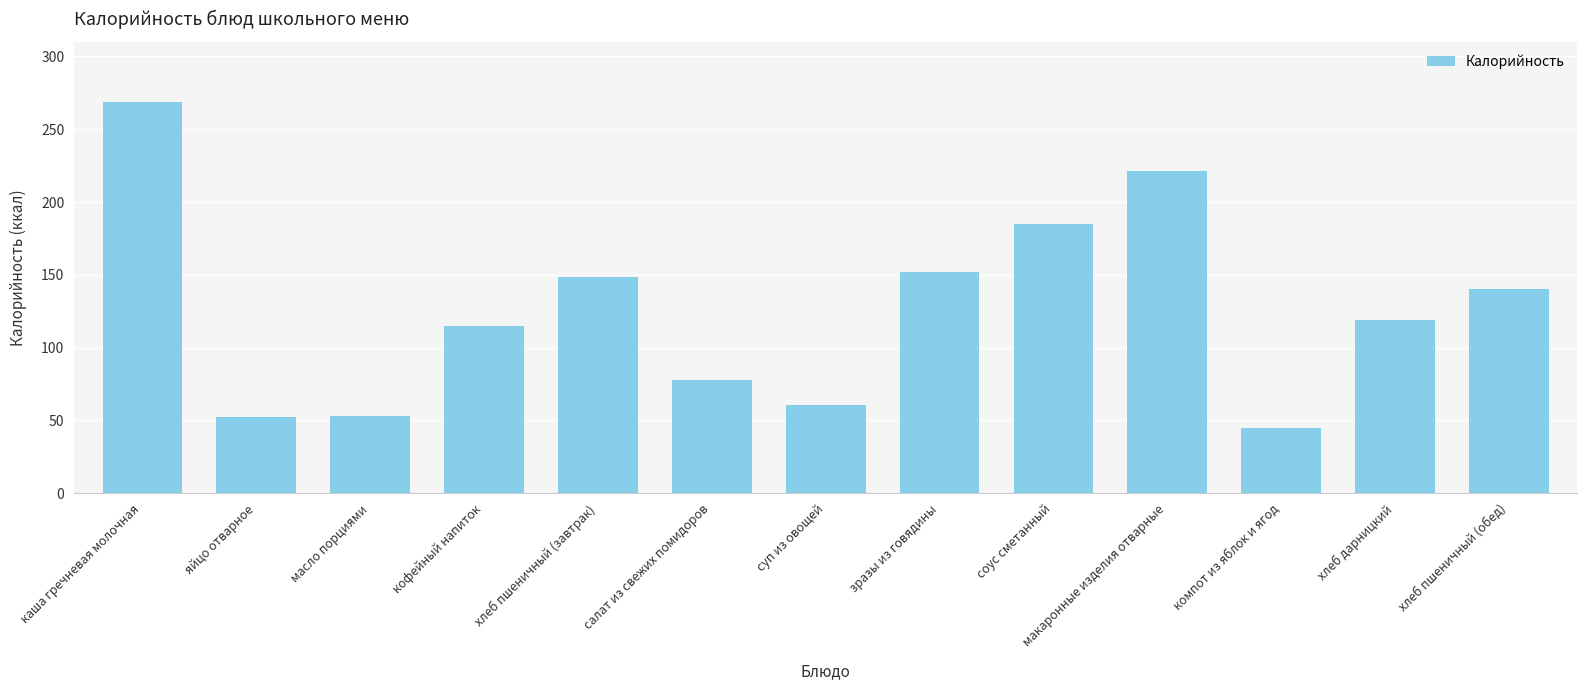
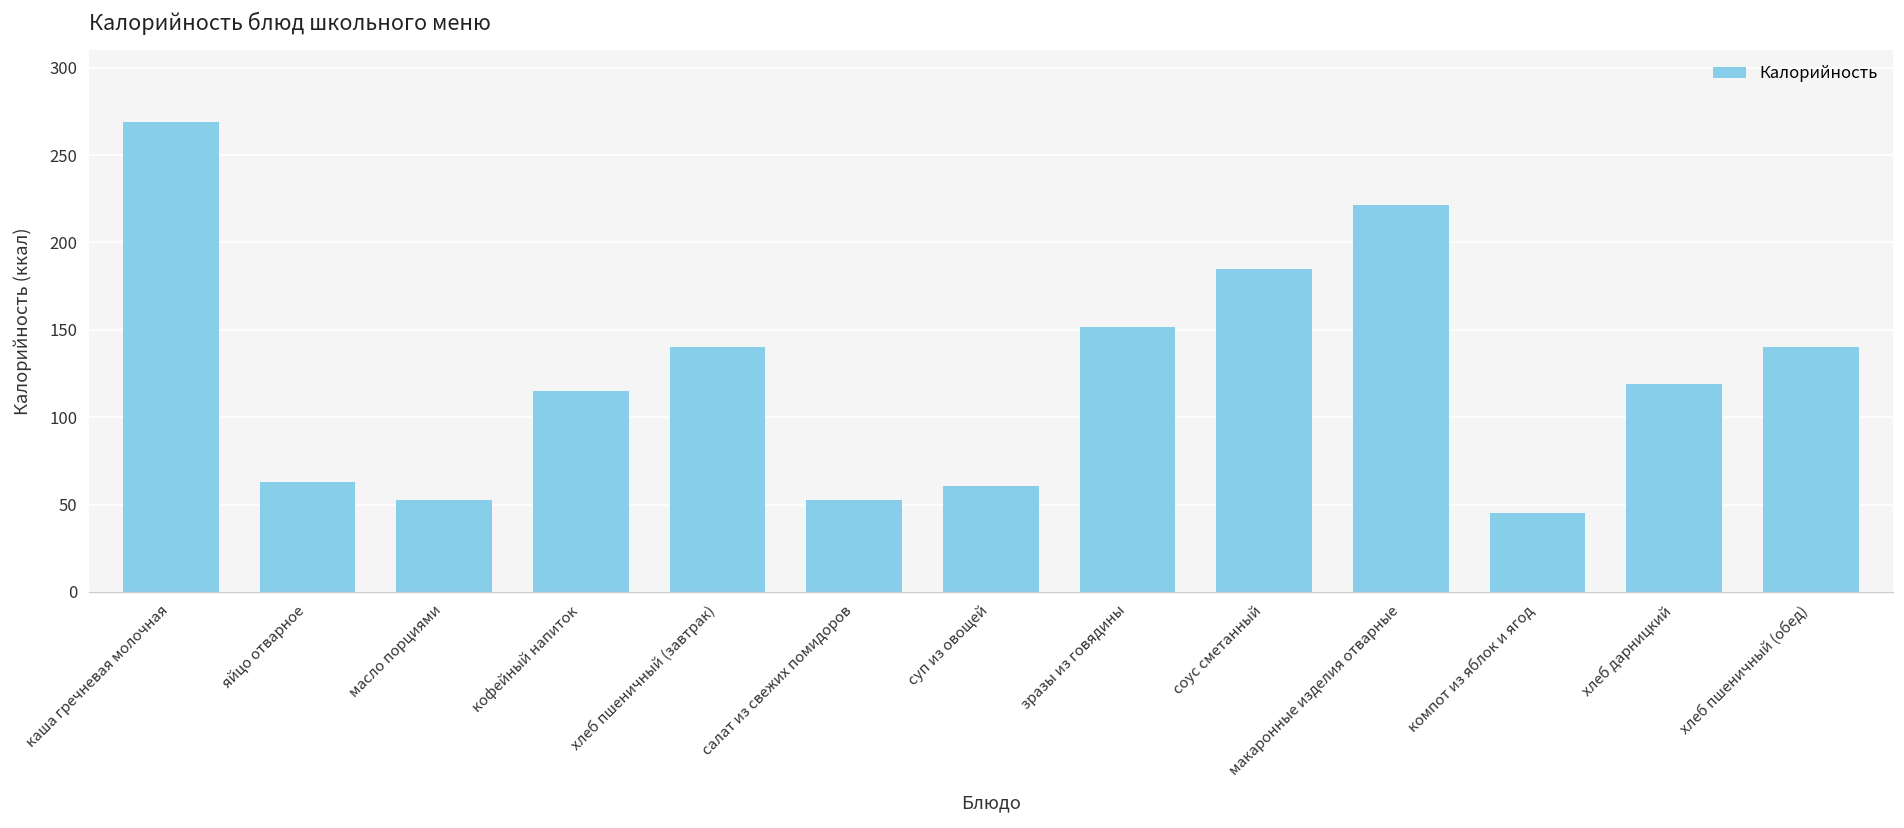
  {
    "каша гречневая молочная": 269,
-   "яйцо отварное": 52,
+   "яйцо отварное": 63,
    "масло порциями": 53,
    "кофейный напиток": 115,
-   "хлеб пшеничный (завтрак)": 148,
-   "салат из свежих помидоров": 78,
+   "хлеб пшеничный (завтрак)": 140,
+   "салат из свежих помидоров": 52,
    "суп из овощей": 61,
    "зразы из говядины": 152,
    "соус сметанный": 185,
    "макаронные изделия отварные": 221,
    "компот из яблок и ягод": 45,
    "хлеб дарницкий": 119,
    "хлеб пшеничный (обед)": 140
  }
